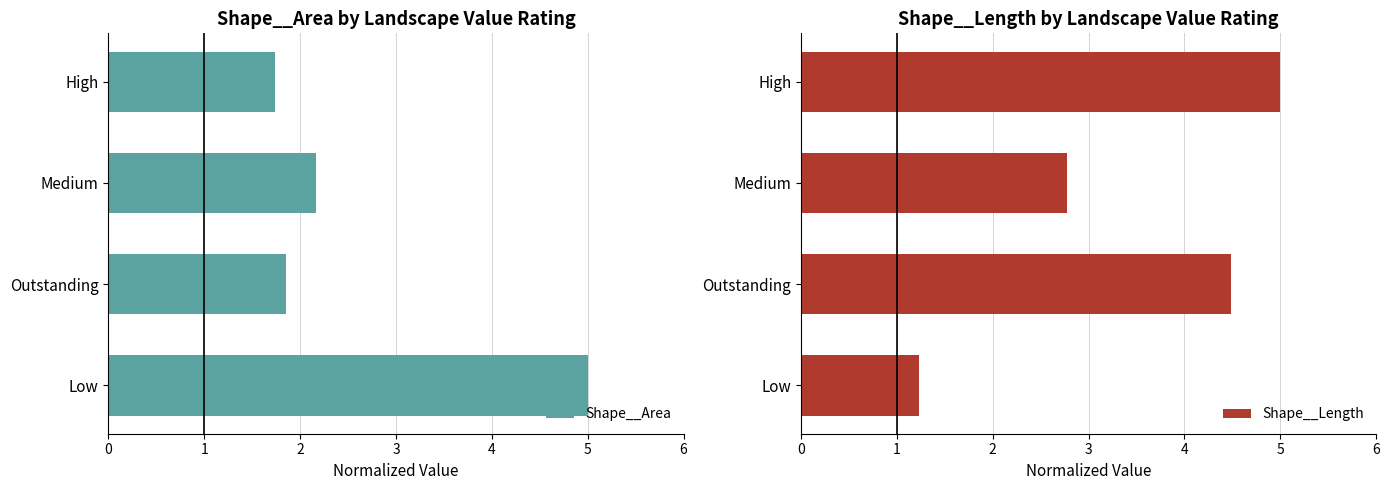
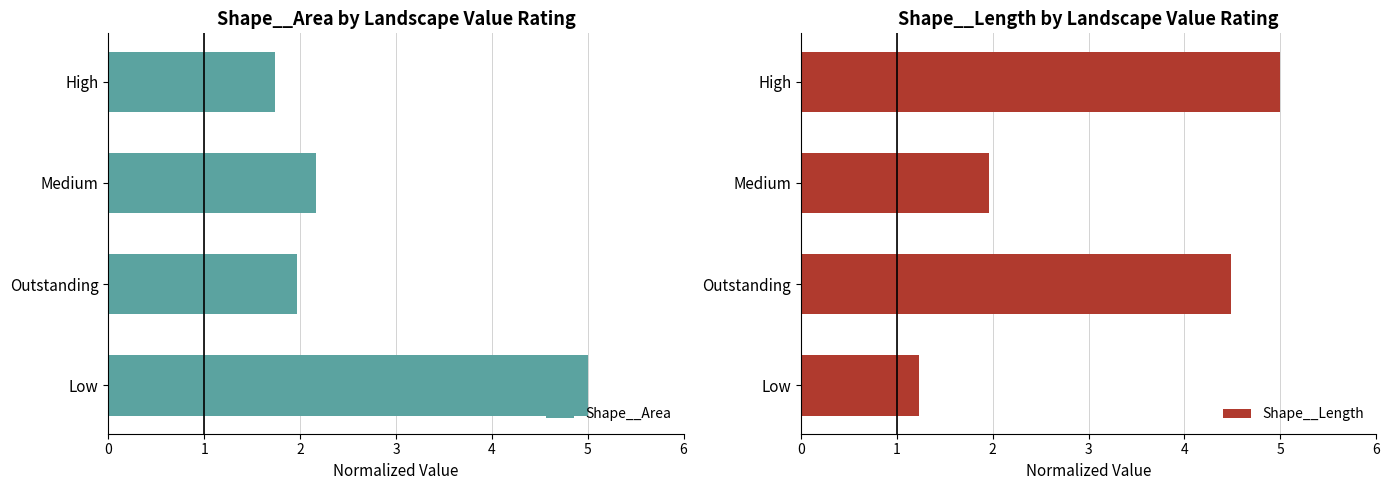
  {
    "Shape__Area by Landscape Value Rating": {
      "High": 1.7,
      "Medium": 2.2,
-     "Outstanding": 1.9,
+     "Outstanding": 2.0,
      "Low": 5.0
    },
    "Shape__Length by Landscape Value Rating": {
      "High": 5.0,
-     "Medium": 2.8,
+     "Medium": 2.0,
      "Outstanding": 4.5,
      "Low": 1.2
    }
  }
